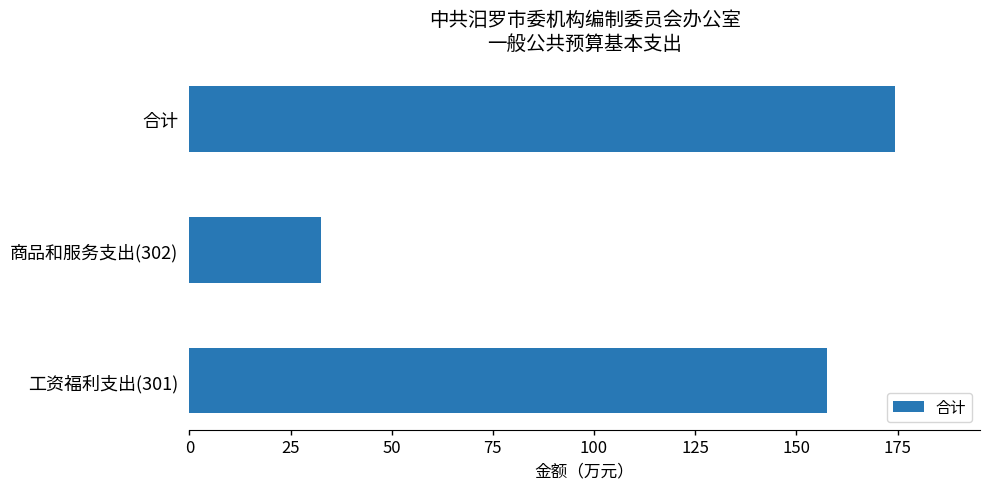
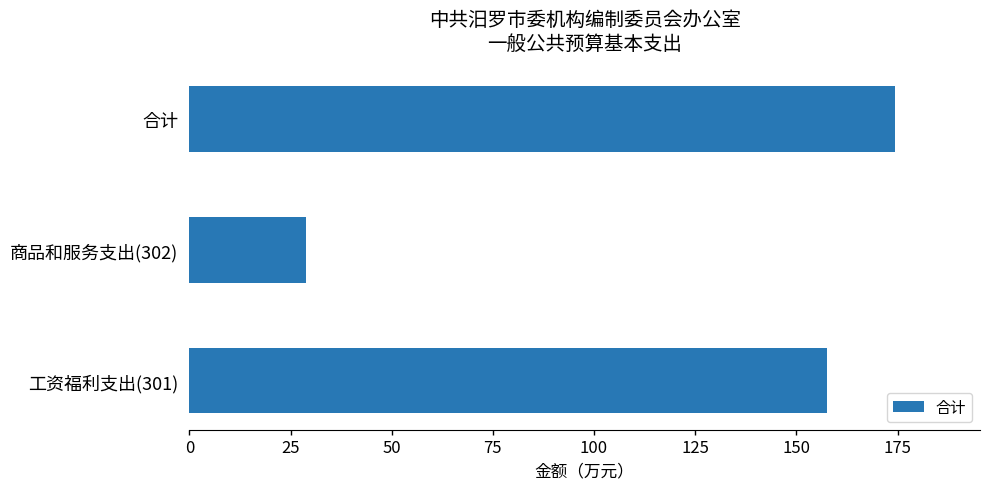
  {
    "合计": 174,
-   "商品和服务支出(302)": 33,
+   "商品和服务支出(302)": 29,
    "工资福利支出(301)": 157
  }
